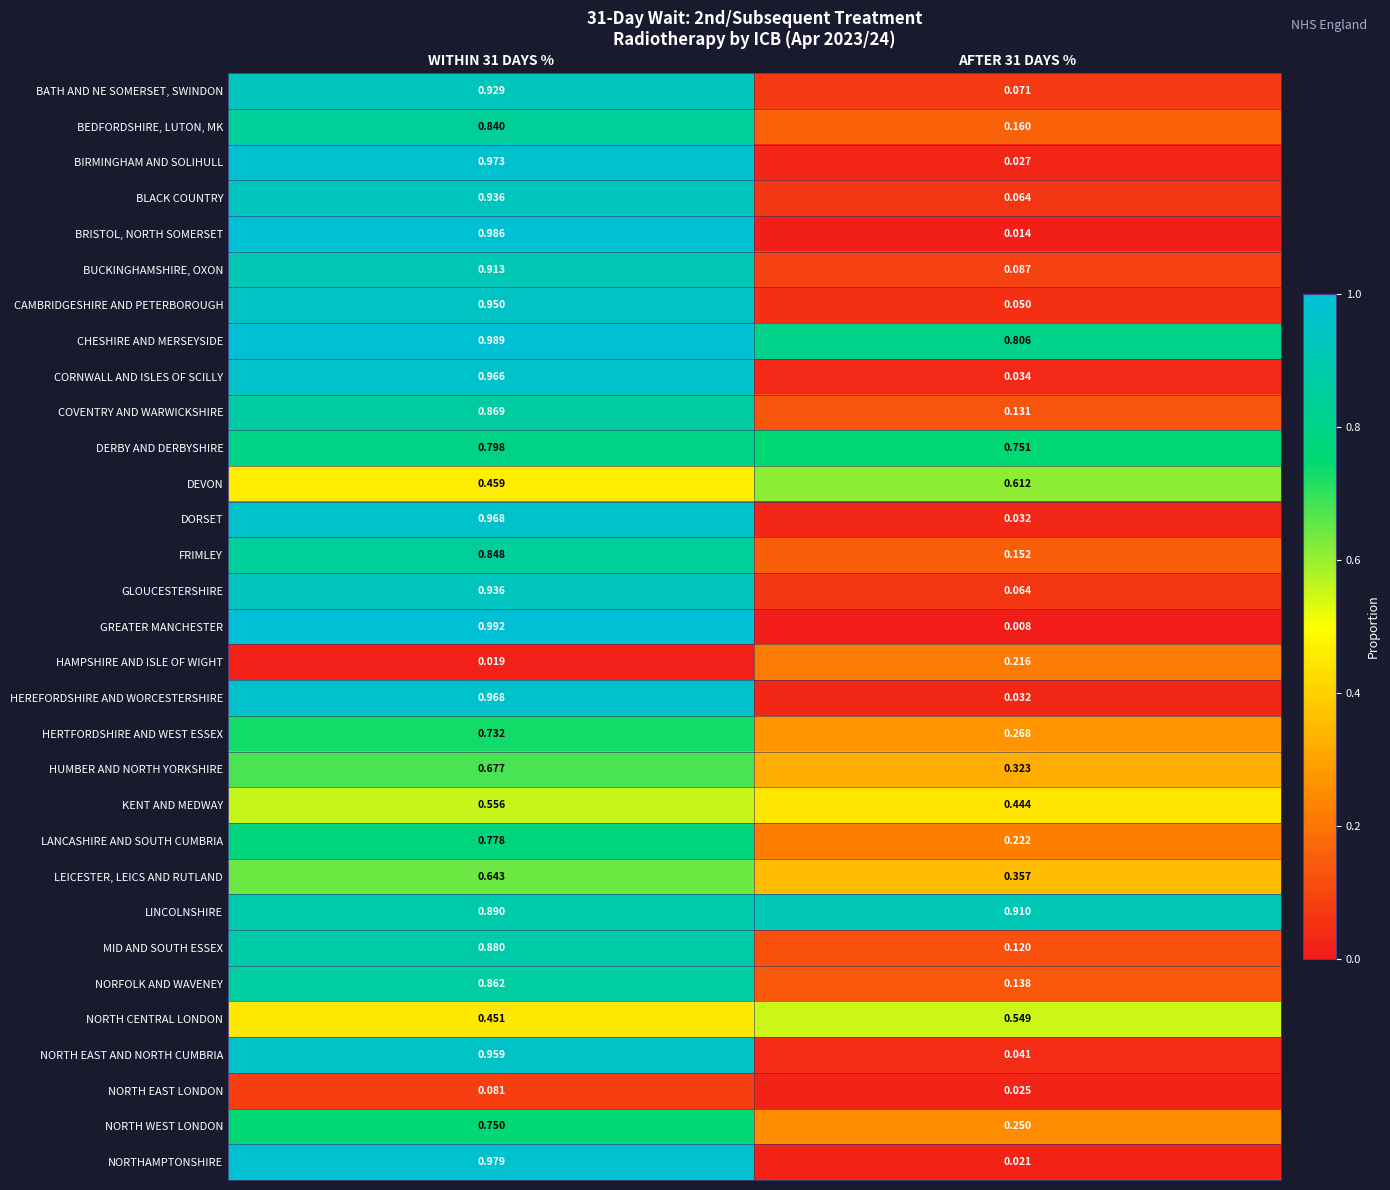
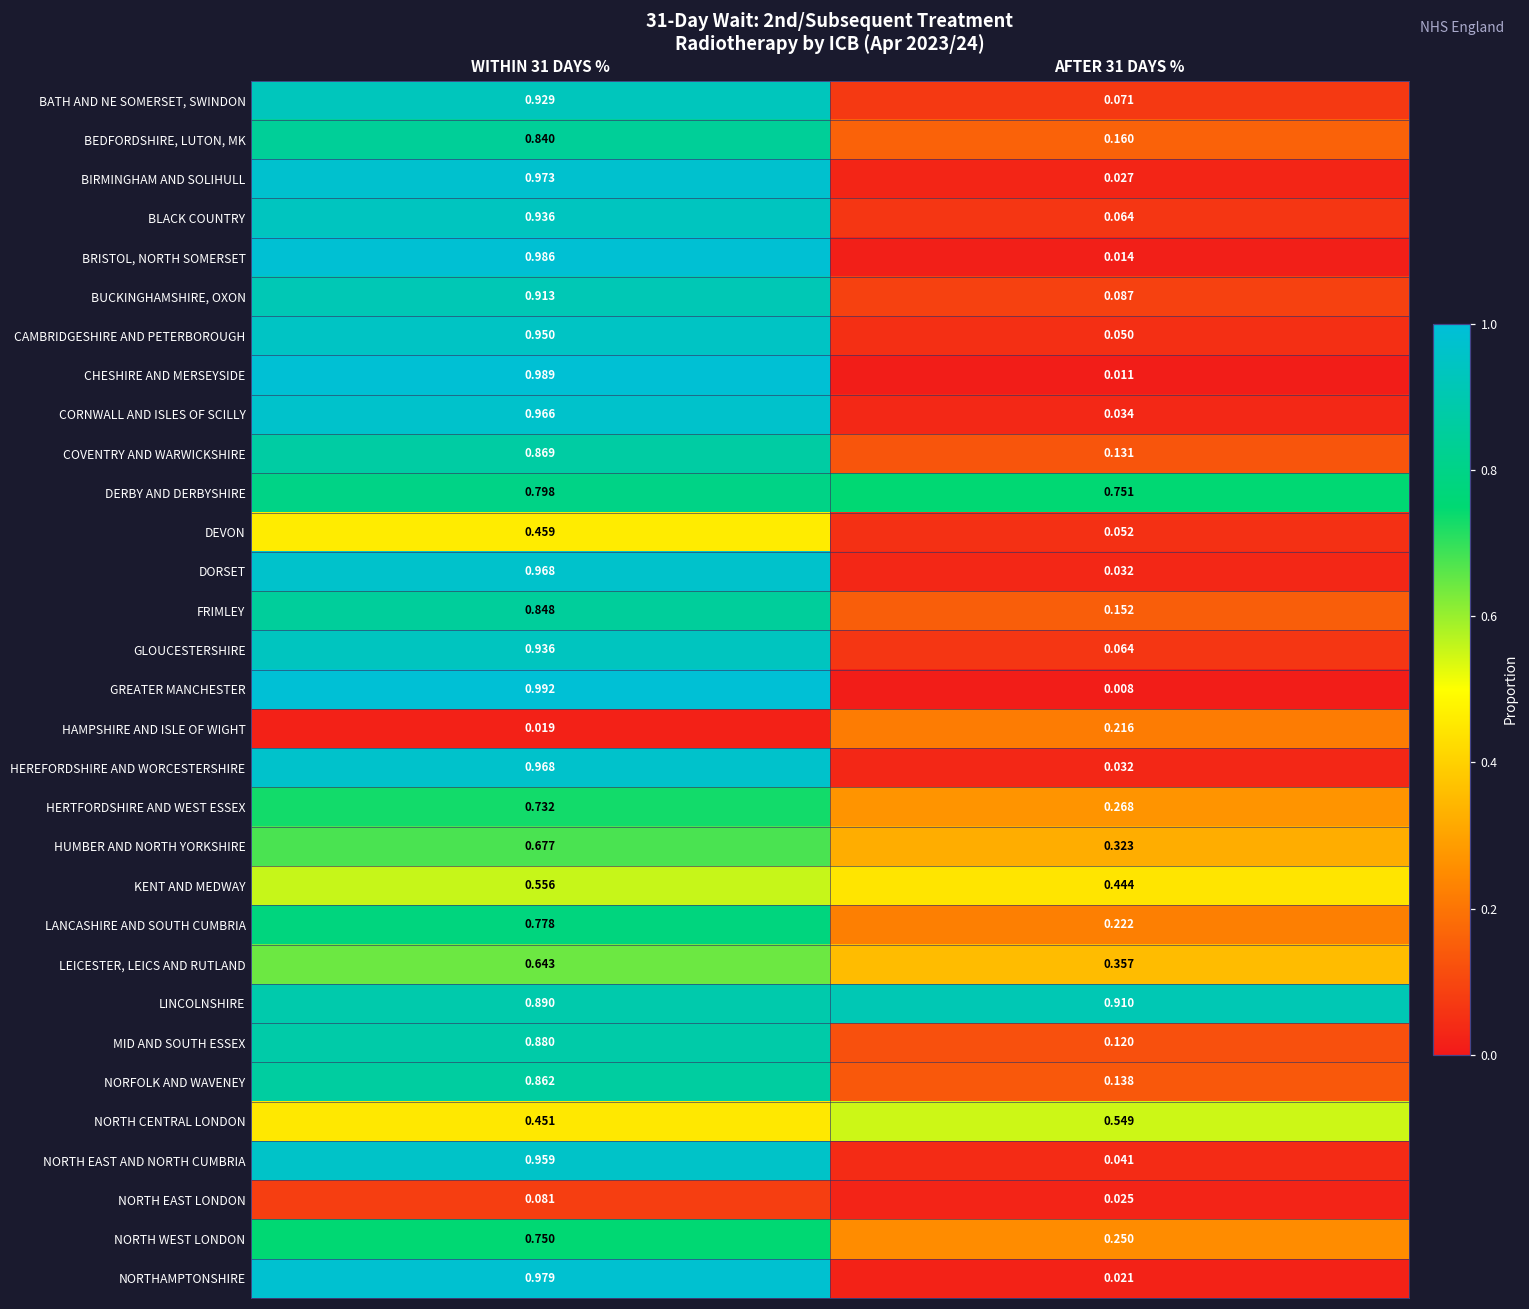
  {
    "BATH AND NE SOMERSET, SWINDON": {
      "WITHIN 31 DAYS %": 0.929,
      "AFTER 31 DAYS %": 0.071
    },
    "BEDFORDSHIRE, LUTON, MK": {
      "WITHIN 31 DAYS %": 0.840,
      "AFTER 31 DAYS %": 0.160
    },
    "BIRMINGHAM AND SOLIHULL": {
      "WITHIN 31 DAYS %": 0.973,
      "AFTER 31 DAYS %": 0.027
    },
    "BLACK COUNTRY": {
      "WITHIN 31 DAYS %": 0.936,
      "AFTER 31 DAYS %": 0.064
    },
    "BRISTOL, NORTH SOMERSET": {
      "WITHIN 31 DAYS %": 0.986,
      "AFTER 31 DAYS %": 0.014
    },
    "BUCKINGHAMSHIRE, OXON": {
      "WITHIN 31 DAYS %": 0.913,
      "AFTER 31 DAYS %": 0.087
    },
    "CAMBRIDGESHIRE AND PETERBOROUGH": {
      "WITHIN 31 DAYS %": 0.950,
      "AFTER 31 DAYS %": 0.050
    },
    "CHESHIRE AND MERSEYSIDE": {
      "WITHIN 31 DAYS %": 0.989,
-     "AFTER 31 DAYS %": 0.806
+     "AFTER 31 DAYS %": 0.011
    },
    "CORNWALL AND ISLES OF SCILLY": {
      "WITHIN 31 DAYS %": 0.966,
      "AFTER 31 DAYS %": 0.034
    },
    "COVENTRY AND WARWICKSHIRE": {
      "WITHIN 31 DAYS %": 0.869,
      "AFTER 31 DAYS %": 0.131
    },
    "DERBY AND DERBYSHIRE": {
      "WITHIN 31 DAYS %": 0.798,
      "AFTER 31 DAYS %": 0.751
    },
    "DEVON": {
      "WITHIN 31 DAYS %": 0.459,
-     "AFTER 31 DAYS %": 0.612
+     "AFTER 31 DAYS %": 0.052
    },
    "DORSET": {
      "WITHIN 31 DAYS %": 0.968,
      "AFTER 31 DAYS %": 0.032
    },
    "FRIMLEY": {
      "WITHIN 31 DAYS %": 0.848,
      "AFTER 31 DAYS %": 0.152
    },
    "GLOUCESTERSHIRE": {
      "WITHIN 31 DAYS %": 0.936,
      "AFTER 31 DAYS %": 0.064
    },
    "GREATER MANCHESTER": {
      "WITHIN 31 DAYS %": 0.992,
      "AFTER 31 DAYS %": 0.008
    },
    "HAMPSHIRE AND ISLE OF WIGHT": {
      "WITHIN 31 DAYS %": 0.019,
      "AFTER 31 DAYS %": 0.216
    },
    "HEREFORDSHIRE AND WORCESTERSHIRE": {
      "WITHIN 31 DAYS %": 0.968,
      "AFTER 31 DAYS %": 0.032
    },
    "HERTFORDSHIRE AND WEST ESSEX": {
      "WITHIN 31 DAYS %": 0.732,
      "AFTER 31 DAYS %": 0.268
    },
    "HUMBER AND NORTH YORKSHIRE": {
      "WITHIN 31 DAYS %": 0.677,
      "AFTER 31 DAYS %": 0.323
    },
    "KENT AND MEDWAY": {
      "WITHIN 31 DAYS %": 0.556,
      "AFTER 31 DAYS %": 0.444
    },
    "LANCASHIRE AND SOUTH CUMBRIA": {
      "WITHIN 31 DAYS %": 0.778,
      "AFTER 31 DAYS %": 0.222
    },
    "LEICESTER, LEICS AND RUTLAND": {
      "WITHIN 31 DAYS %": 0.643,
      "AFTER 31 DAYS %": 0.357
    },
    "LINCOLNSHIRE": {
      "WITHIN 31 DAYS %": 0.890,
      "AFTER 31 DAYS %": 0.910
    },
    "MID AND SOUTH ESSEX": {
      "WITHIN 31 DAYS %": 0.880,
      "AFTER 31 DAYS %": 0.120
    },
    "NORFOLK AND WAVENEY": {
      "WITHIN 31 DAYS %": 0.862,
      "AFTER 31 DAYS %": 0.138
    },
    "NORTH CENTRAL LONDON": {
      "WITHIN 31 DAYS %": 0.451,
      "AFTER 31 DAYS %": 0.549
    },
    "NORTH EAST AND NORTH CUMBRIA": {
      "WITHIN 31 DAYS %": 0.959,
      "AFTER 31 DAYS %": 0.041
    },
    "NORTH EAST LONDON": {
      "WITHIN 31 DAYS %": 0.081,
      "AFTER 31 DAYS %": 0.025
    },
    "NORTH WEST LONDON": {
      "WITHIN 31 DAYS %": 0.750,
      "AFTER 31 DAYS %": 0.250
    },
    "NORTHAMPTONSHIRE": {
      "WITHIN 31 DAYS %": 0.979,
      "AFTER 31 DAYS %": 0.021
    }
  }
